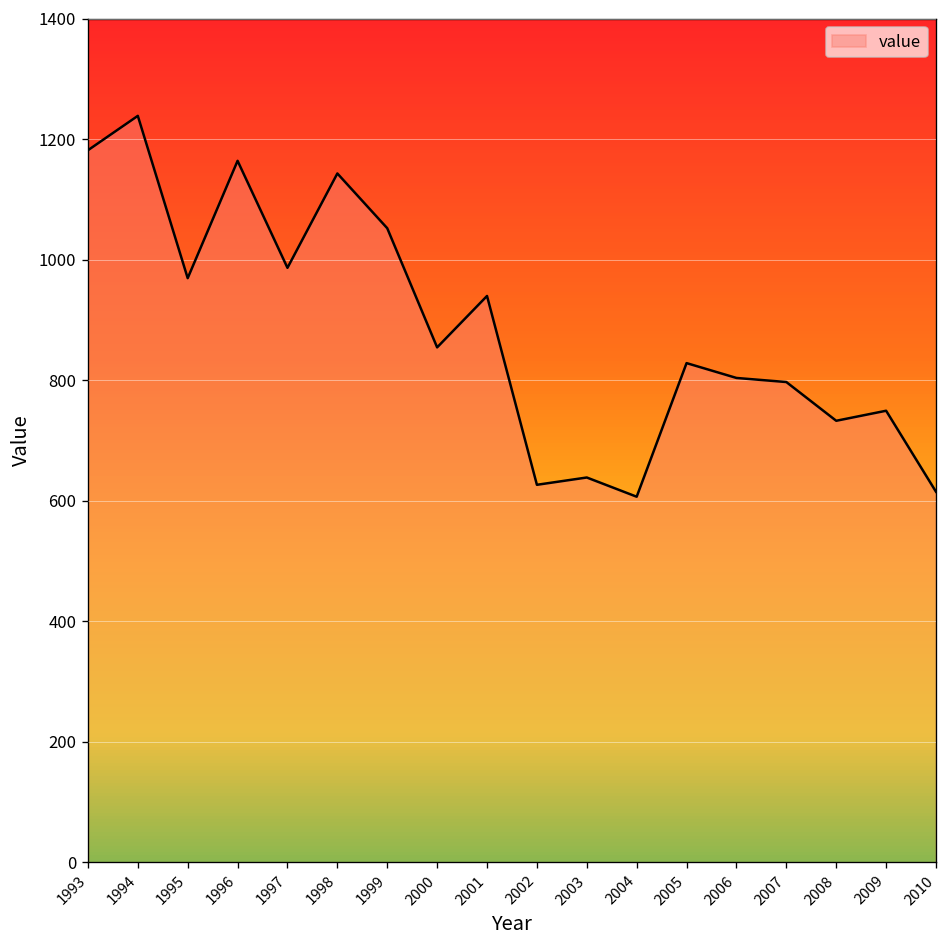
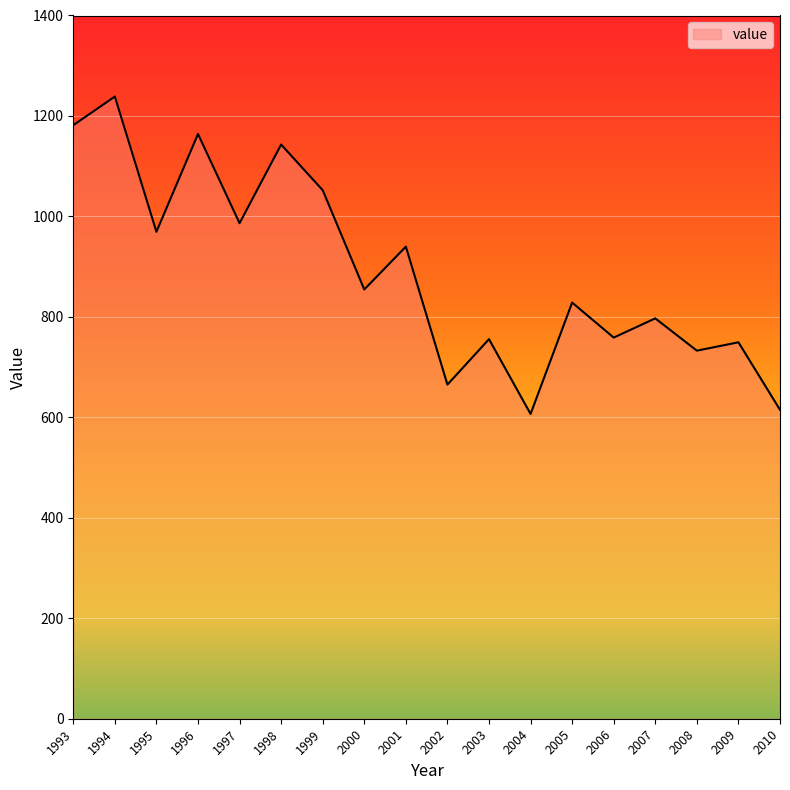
  {
    "1993": 1180,
    "1994": 1240,
    "1995": 970,
    "1996": 1160,
    "1997": 990,
    "1998": 1140,
    "1999": 1050,
    "2000": 850,
    "2001": 940,
-   "2002": 630,
-   "2003": 640,
+   "2002": 670,
+   "2003": 760,
    "2004": 610,
    "2005": 830,
-   "2006": 800,
+   "2006": 760,
    "2007": 800,
    "2008": 730,
    "2009": 750,
    "2010": 620
  }
